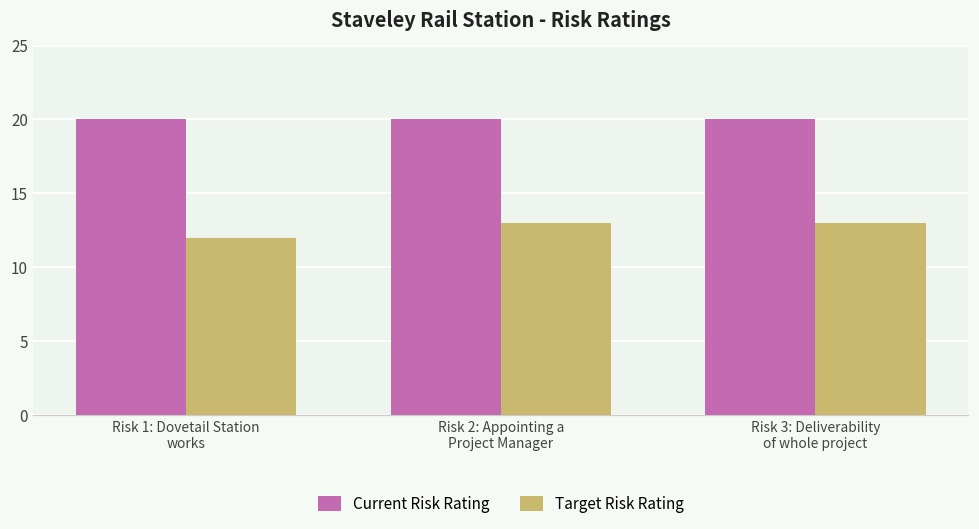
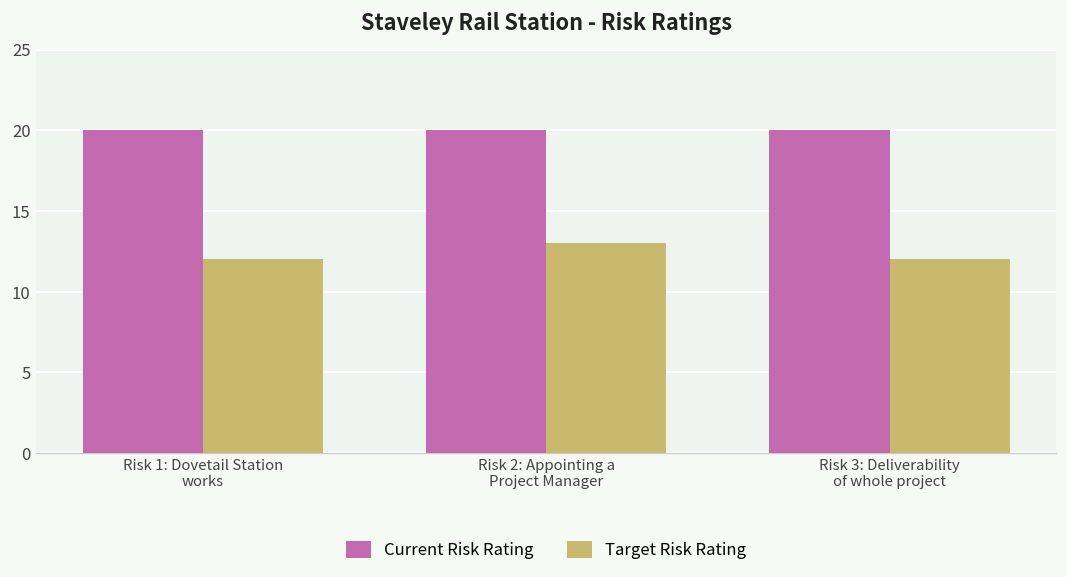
  {
    "Current Risk Rating": {
      "Risk 1: Dovetail Station works": 20,
      "Risk 2: Appointing a Project Manager": 20,
      "Risk 3: Deliverability of whole project": 20
    },
    "Target Risk Rating": {
      "Risk 1: Dovetail Station works": 12,
      "Risk 2: Appointing a Project Manager": 13,
-     "Risk 3: Deliverability of whole project": 13
+     "Risk 3: Deliverability of whole project": 12
    }
  }
